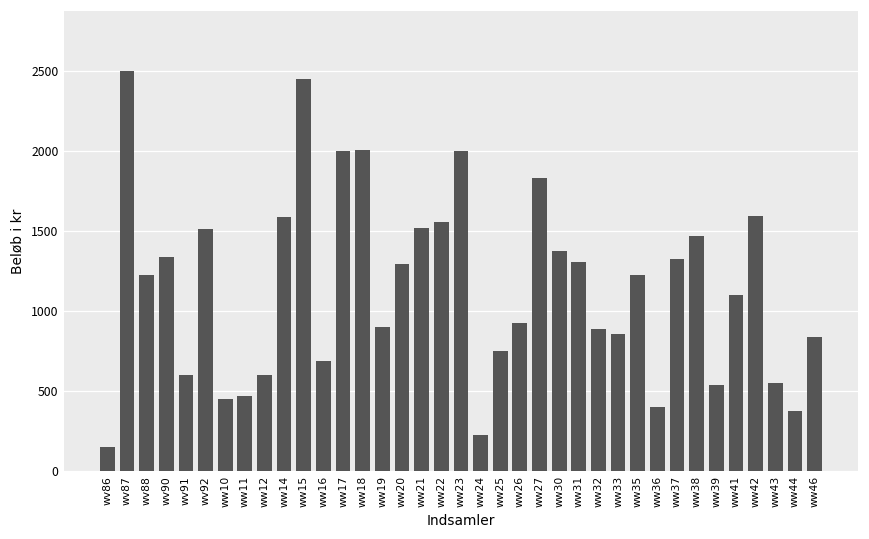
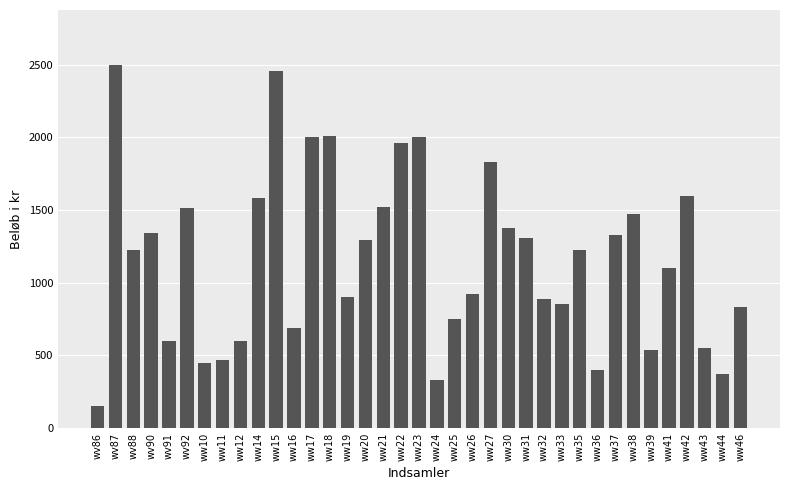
  {
    "wv86": 150,
    "wv87": 2500,
    "wv88": 1230,
    "wv90": 1340,
    "wv91": 600,
    "wv92": 1510,
    "ww10": 450,
    "ww11": 470,
    "ww12": 600,
    "ww14": 1590,
    "ww15": 2450,
    "ww16": 690,
    "ww17": 2000,
    "ww18": 2010,
    "ww19": 900,
    "ww20": 1300,
    "ww21": 1520,
-   "ww22": 1550,
+   "ww22": 1960,
    "ww23": 2000,
-   "ww24": 220,
+   "ww24": 330,
    "ww25": 750,
    "ww26": 930,
    "ww27": 1830,
    "ww30": 1380,
    "ww31": 1310,
    "ww32": 890,
    "ww33": 860,
    "ww35": 1230,
    "ww36": 400,
    "ww37": 1330,
    "ww38": 1470,
    "ww39": 540,
    "ww41": 1100,
    "ww42": 1600,
    "ww43": 550,
    "ww44": 380,
    "ww46": 840
  }
